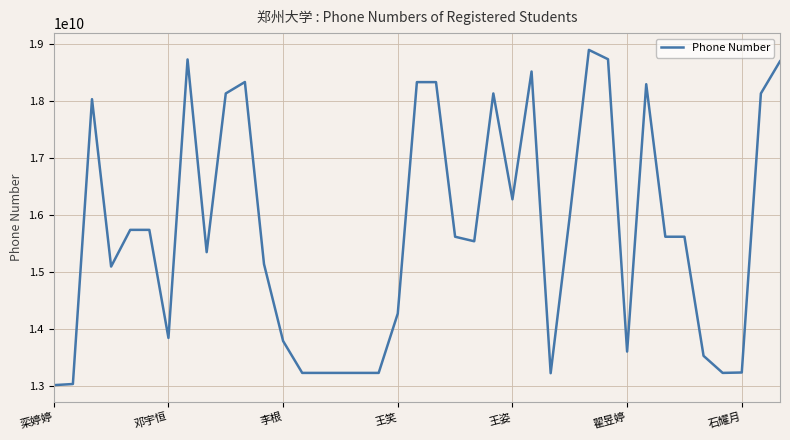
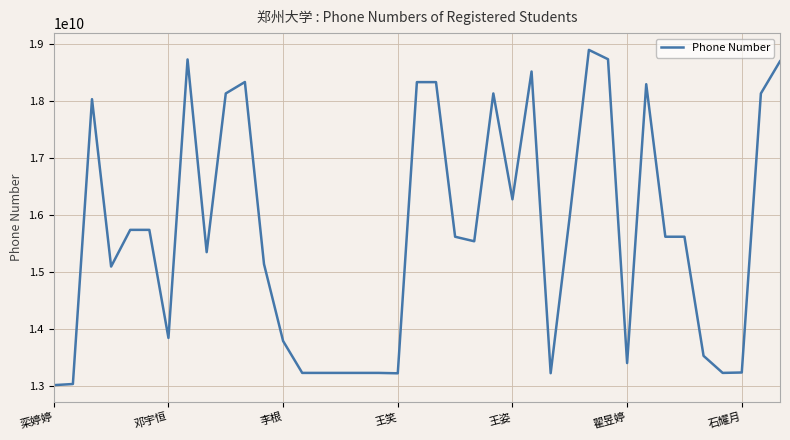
  {
    "栾婷婷": 13000000000,
    "邓宇恒": 13800000000,
    "李根": 13800000000,
-   "王笑": 14300000000,
+   "王笑": 13200000000,
    "王姿": 16300000000,
-   "翟昱婷": 13600000000,
+   "翟昱婷": 13400000000,
    "石耀月": 13200000000
  }
